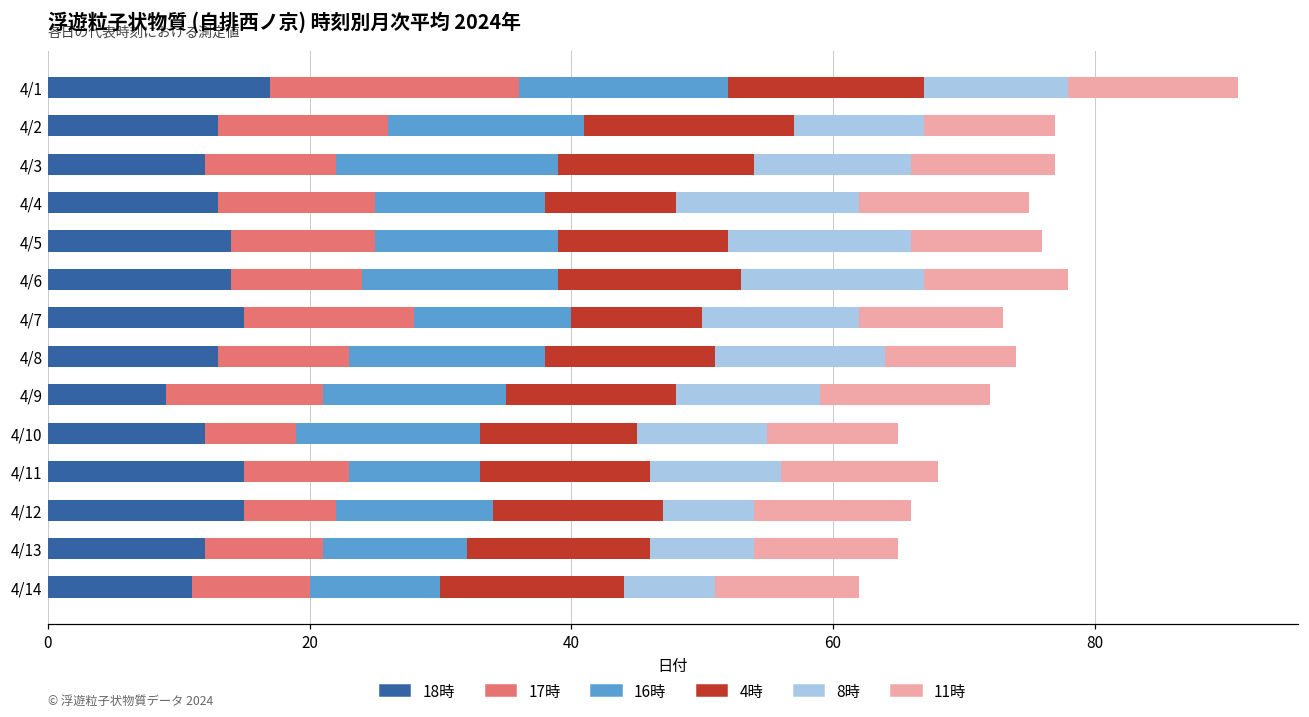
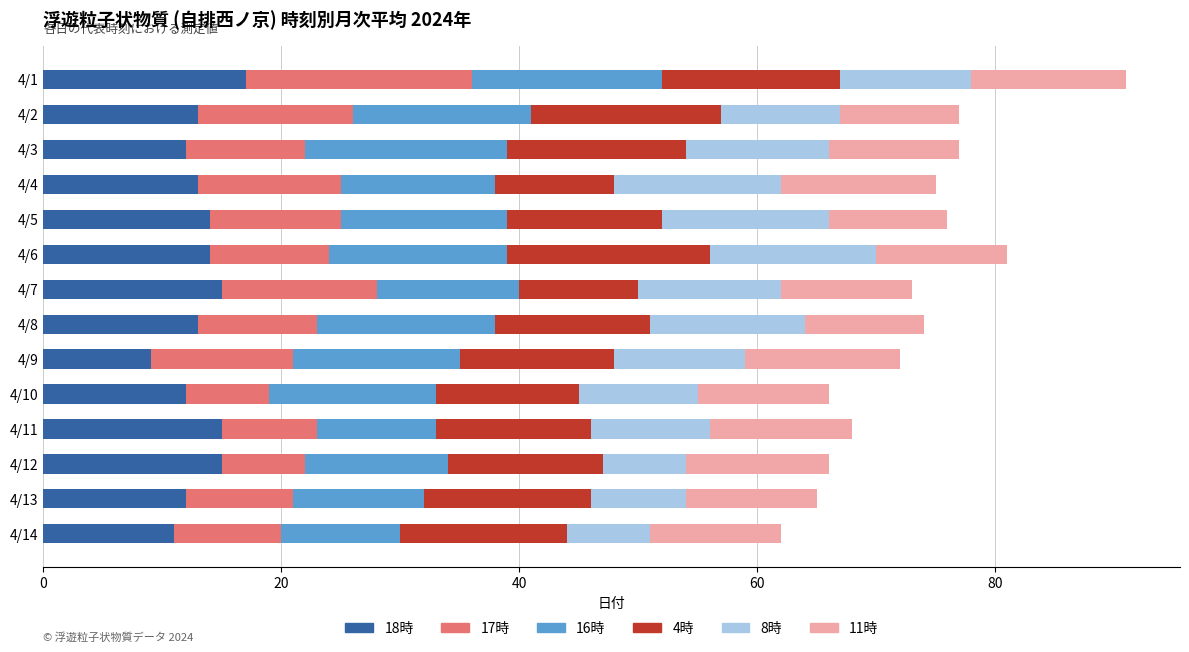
  {
    "18時": {
      "4/1": 17,
      "4/2": 13,
      "4/3": 12,
      "4/4": 13,
      "4/5": 14,
      "4/6": 14,
      "4/7": 15,
      "4/8": 13,
      "4/9": 9,
      "4/10": 12,
      "4/11": 15,
      "4/12": 15,
      "4/13": 12,
      "4/14": 11
    },
    "17時": {
      "4/1": 19,
      "4/2": 13,
      "4/3": 10,
      "4/4": 12,
      "4/5": 11,
      "4/6": 10,
      "4/7": 13,
      "4/8": 10,
      "4/9": 12,
      "4/10": 7,
      "4/11": 8,
      "4/12": 7,
      "4/13": 9,
      "4/14": 9
    },
    "16時": {
      "4/1": 16,
      "4/2": 15,
      "4/3": 17,
      "4/4": 13,
      "4/5": 14,
      "4/6": 15,
      "4/7": 12,
      "4/8": 15,
      "4/9": 14,
      "4/10": 14,
      "4/11": 10,
      "4/12": 12,
      "4/13": 11,
      "4/14": 10
    },
    "4時": {
      "4/1": 15,
      "4/2": 16,
      "4/3": 15,
      "4/4": 10,
      "4/5": 13,
-     "4/6": 14,
+     "4/6": 17,
      "4/7": 10,
      "4/8": 13,
      "4/9": 13,
      "4/10": 12,
      "4/11": 13,
      "4/12": 13,
      "4/13": 14,
      "4/14": 14
    },
    "8時": {
      "4/1": 11,
      "4/2": 10,
      "4/3": 12,
      "4/4": 14,
      "4/5": 14,
      "4/6": 14,
      "4/7": 12,
      "4/8": 13,
      "4/9": 11,
      "4/10": 10,
      "4/11": 10,
      "4/12": 7,
      "4/13": 8,
      "4/14": 7
    },
    "11時": {
      "4/1": 13,
      "4/2": 10,
      "4/3": 11,
      "4/4": 13,
      "4/5": 10,
      "4/6": 11,
      "4/7": 11,
      "4/8": 10,
      "4/9": 13,
-     "4/10": 10,
+     "4/10": 11,
      "4/11": 12,
      "4/12": 12,
      "4/13": 11,
      "4/14": 11
    }
  }
